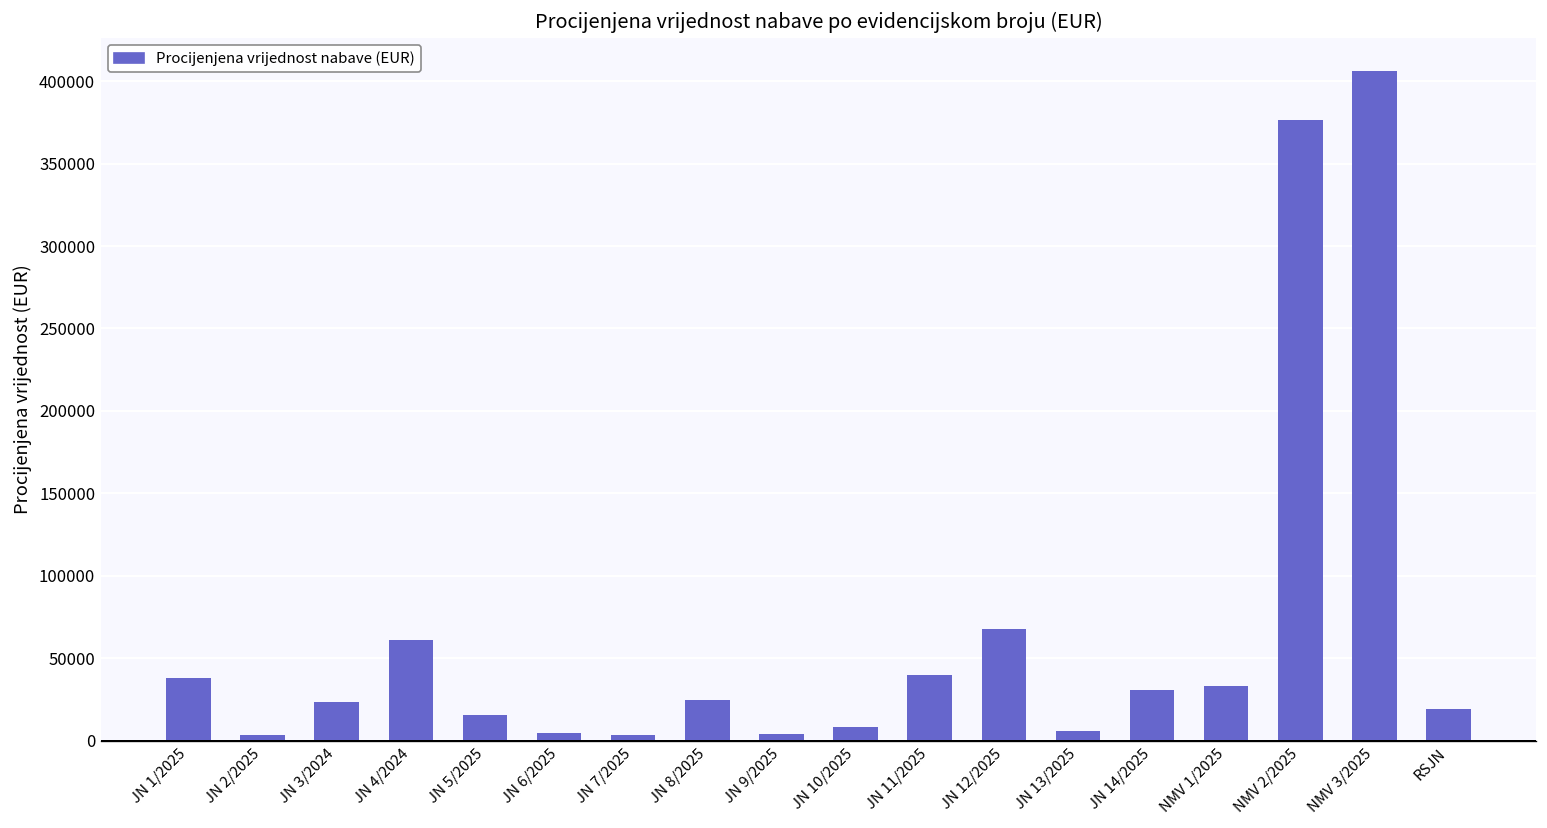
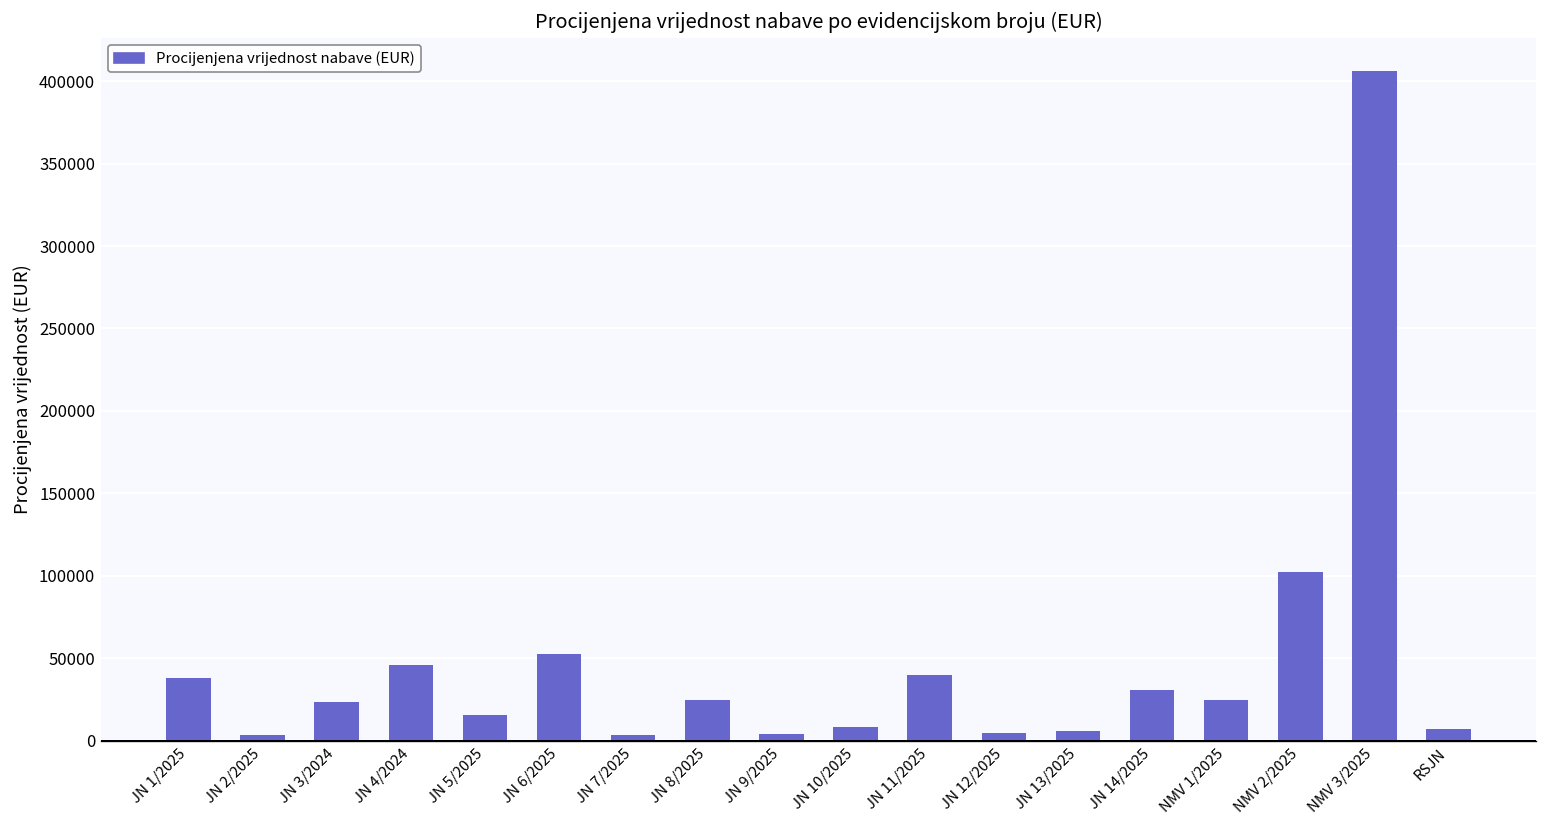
  {
    "JN 1/2025": 38000,
    "JN 2/2025": 3000,
    "JN 3/2024": 24000,
-   "JN 4/2024": 61000,
+   "JN 4/2024": 46000,
    "JN 5/2025": 15000,
-   "JN 6/2025": 5000,
+   "JN 6/2025": 53000,
    "JN 7/2025": 3000,
    "JN 8/2025": 25000,
    "JN 9/2025": 4000,
    "JN 10/2025": 8000,
    "JN 11/2025": 40000,
-   "JN 12/2025": 68000,
+   "JN 12/2025": 5000,
    "JN 13/2025": 6000,
    "JN 14/2025": 30000,
-   "NMV 1/2025": 33000,
-   "NMV 2/2025": 376000,
+   "NMV 1/2025": 24000,
+   "NMV 2/2025": 102000,
    "NMV 3/2025": 406000,
-   "RSJN": 19000
+   "RSJN": 7000
  }
